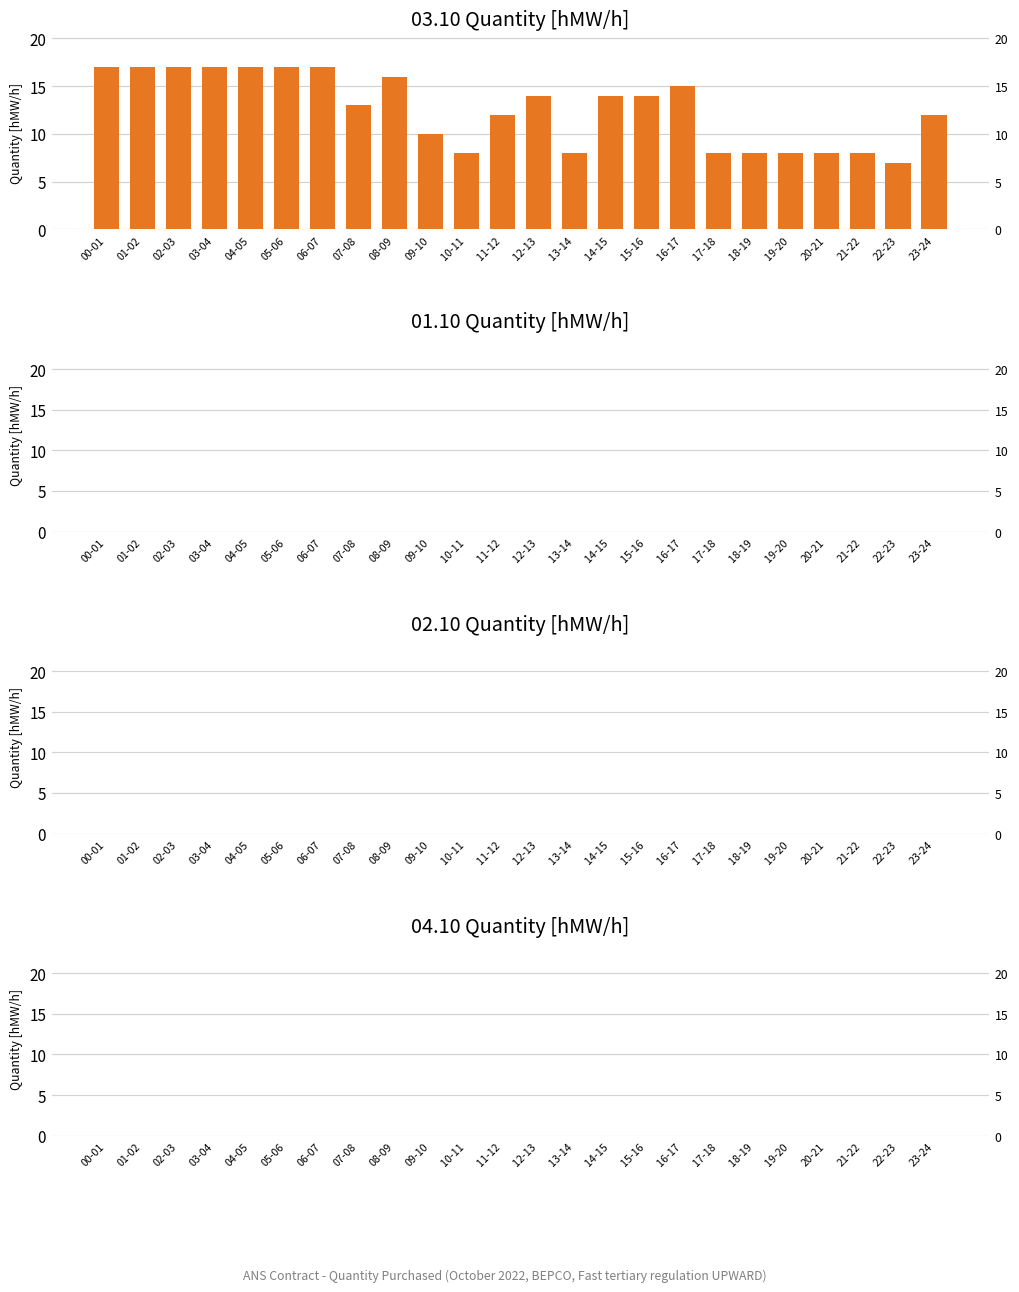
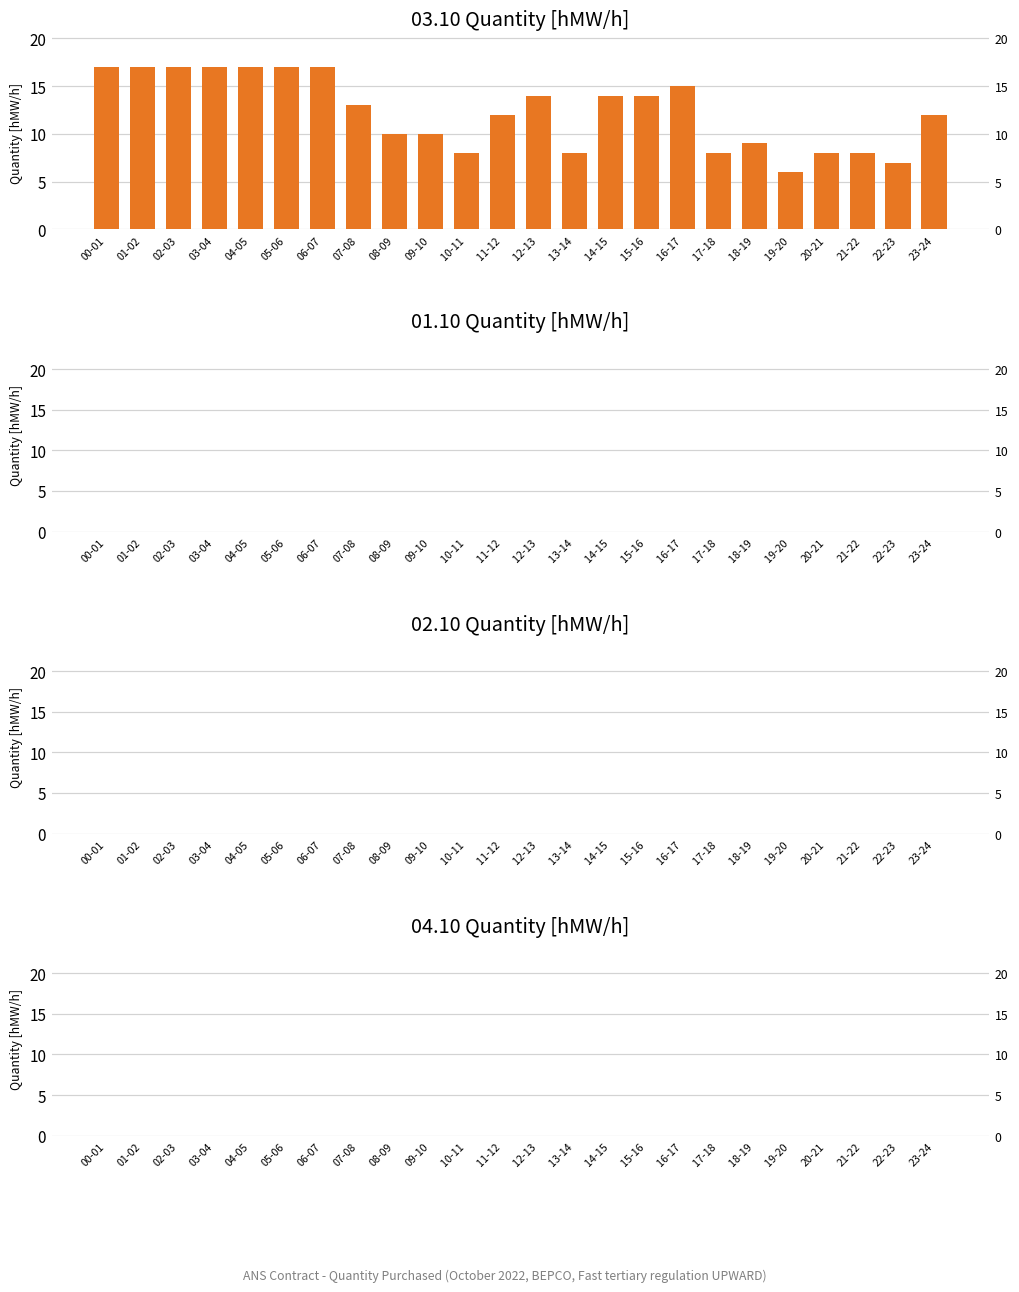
  {
    "03.10 Quantity [hMW/h]": {
      "00-01": 17,
      "01-02": 17,
      "02-03": 17,
      "03-04": 17,
      "04-05": 17,
      "05-06": 17,
      "06-07": 17,
      "07-08": 13,
-     "08-09": 16,
+     "08-09": 10,
      "09-10": 10,
      "10-11": 8,
      "11-12": 12,
      "12-13": 14,
      "13-14": 8,
      "14-15": 14,
      "15-16": 14,
      "16-17": 15,
      "17-18": 8,
-     "18-19": 8,
-     "19-20": 8,
+     "18-19": 9,
+     "19-20": 6,
      "20-21": 8,
      "21-22": 8,
      "22-23": 7,
      "23-24": 12
    },
    "01.10 Quantity [hMW/h]": {
      "00-01": 0,
      "01-02": 0,
      "02-03": 0,
      "03-04": 0,
      "04-05": 0,
      "05-06": 0,
      "06-07": 0,
      "07-08": 0,
      "08-09": 0,
      "09-10": 0,
      "10-11": 0,
      "11-12": 0,
      "12-13": 0,
      "13-14": 0,
      "14-15": 0,
      "15-16": 0,
      "16-17": 0,
      "17-18": 0,
      "18-19": 0,
      "19-20": 0,
      "20-21": 0,
      "21-22": 0,
      "22-23": 0,
      "23-24": 0
    },
    "02.10 Quantity [hMW/h]": {
      "00-01": 0,
      "01-02": 0,
      "02-03": 0,
      "03-04": 0,
      "04-05": 0,
      "05-06": 0,
      "06-07": 0,
      "07-08": 0,
      "08-09": 0,
      "09-10": 0,
      "10-11": 0,
      "11-12": 0,
      "12-13": 0,
      "13-14": 0,
      "14-15": 0,
      "15-16": 0,
      "16-17": 0,
      "17-18": 0,
      "18-19": 0,
      "19-20": 0,
      "20-21": 0,
      "21-22": 0,
      "22-23": 0,
      "23-24": 0
    },
    "04.10 Quantity [hMW/h]": {
      "00-01": 0,
      "01-02": 0,
      "02-03": 0,
      "03-04": 0,
      "04-05": 0,
      "05-06": 0,
      "06-07": 0,
      "07-08": 0,
      "08-09": 0,
      "09-10": 0,
      "10-11": 0,
      "11-12": 0,
      "12-13": 0,
      "13-14": 0,
      "14-15": 0,
      "15-16": 0,
      "16-17": 0,
      "17-18": 0,
      "18-19": 0,
      "19-20": 0,
      "20-21": 0,
      "21-22": 0,
      "22-23": 0,
      "23-24": 0
    }
  }
